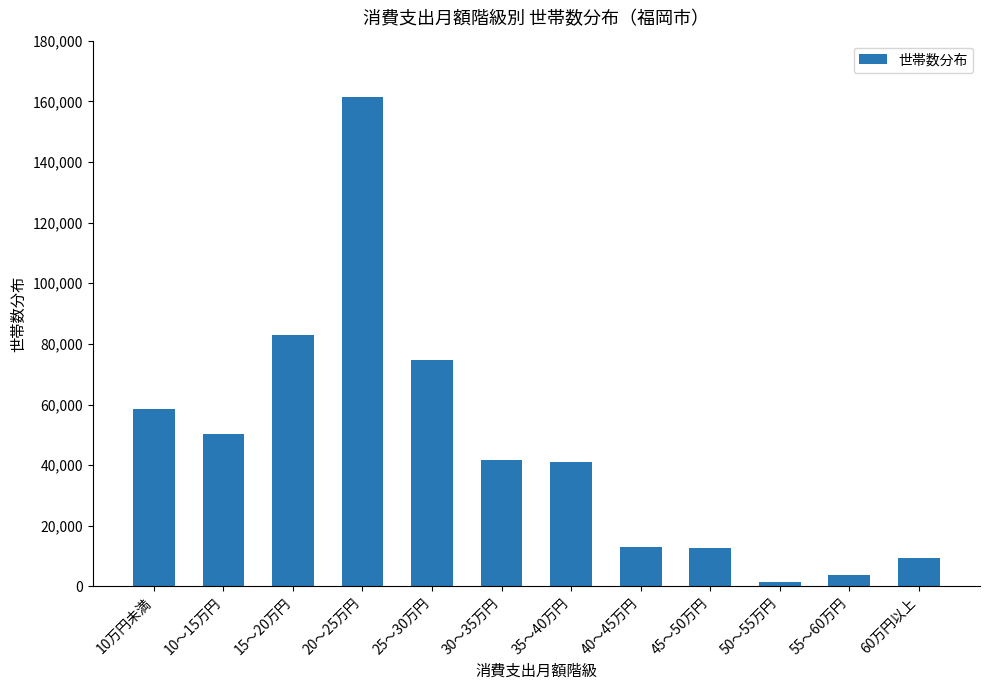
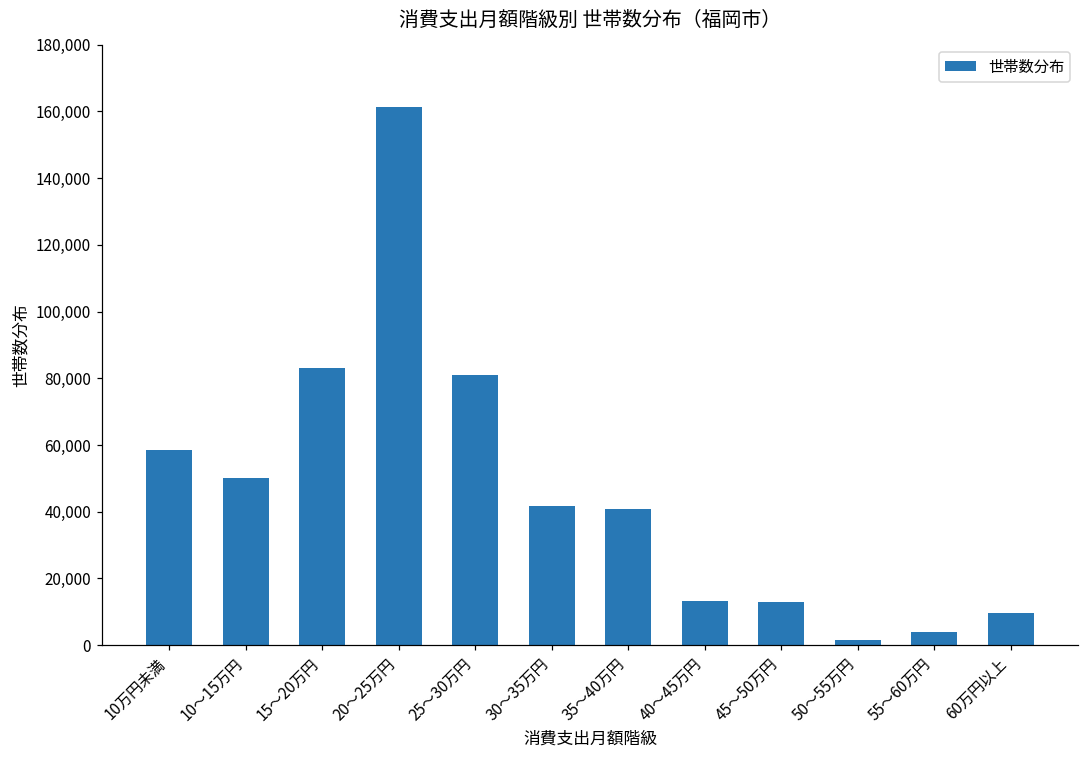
  {
    "10万円未満": "58,000",
    "10～15万円": "50,000",
    "15～20万円": "83,000",
    "20～25万円": "161,000",
-   "25～30万円": "75,000",
+   "25～30万円": "81,000",
    "30～35万円": "42,000",
    "35～40万円": "41,000",
    "40～45万円": "13,000",
    "45～50万円": "13,000",
    "50～55万円": "1,000",
    "55～60万円": "4,000",
    "60万円以上": "10,000"
  }
